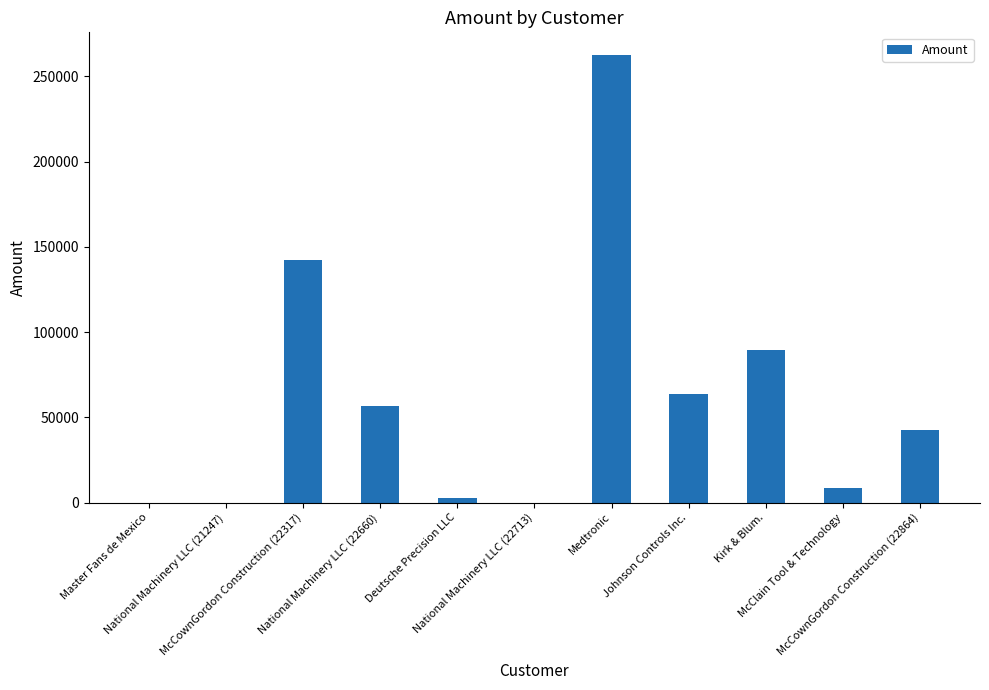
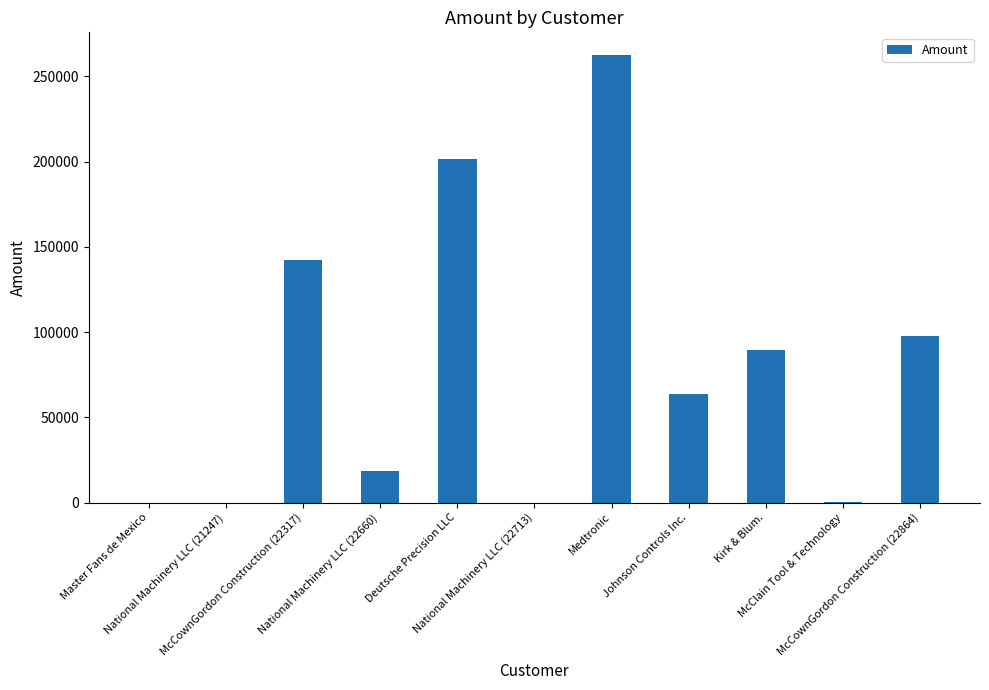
  {
    "Master Fans de Mexico": 0,
    "National Machinery LLC (21247)": 0,
    "McCownGordon Construction (22317)": 142000,
-   "National Machinery LLC (22660)": 57000,
-   "Deutsche Precision LLC": 3000,
+   "National Machinery LLC (22660)": 18000,
+   "Deutsche Precision LLC": 201000,
    "National Machinery LLC (22713)": 0,
    "Medtronic": 263000,
    "Johnson Controls Inc.": 63000,
    "Kirk & Blum.": 89000,
-   "McClain Tool & Technology": 8000,
-   "McCownGordon Construction (22864)": 42000
+   "McClain Tool & Technology": 0,
+   "McCownGordon Construction (22864)": 98000
  }
